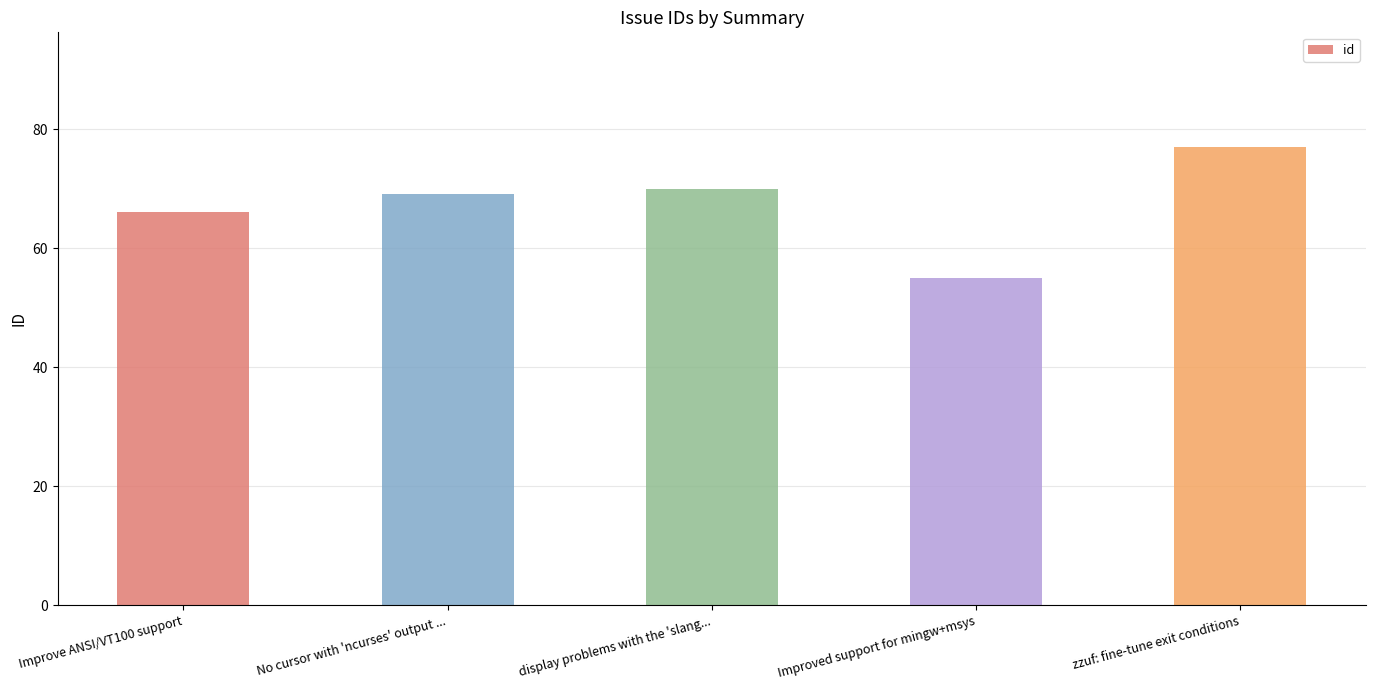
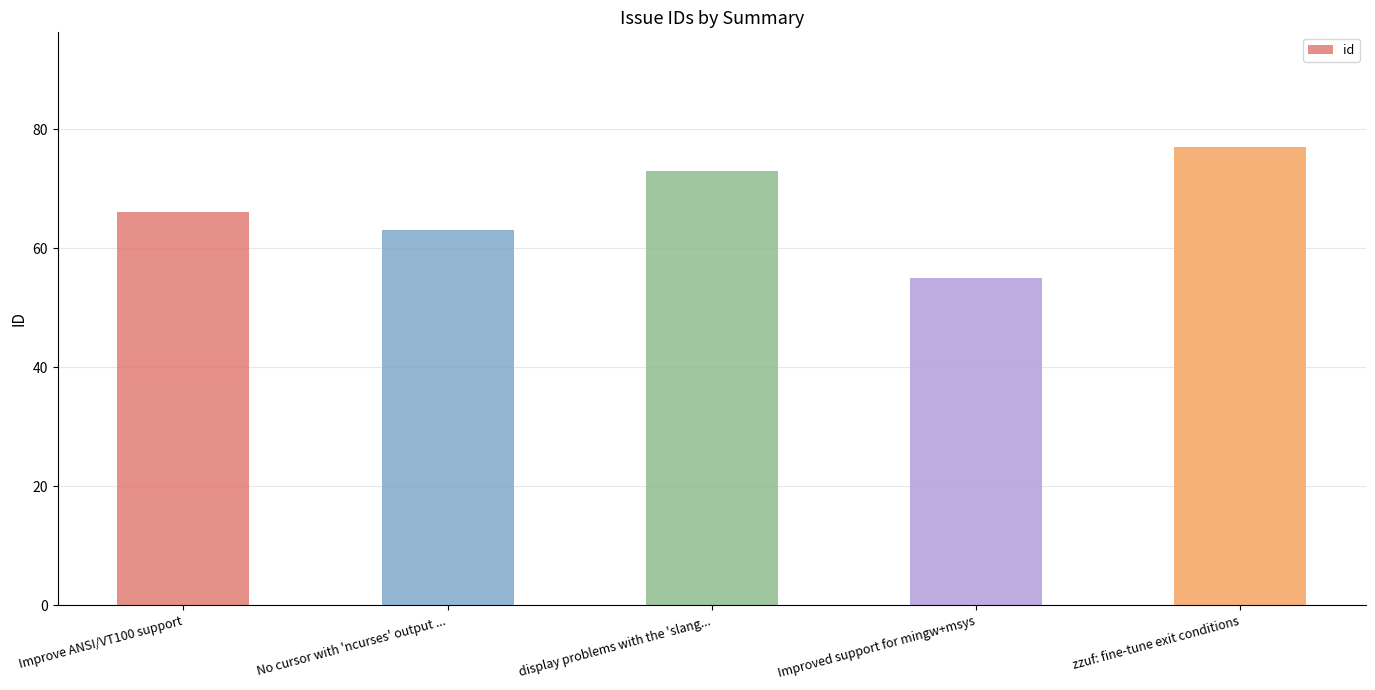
  {
    "Improve ANSI/VT100 support": 66,
-   "No cursor with 'ncurses' output ...": 69,
-   "display problems with the 'slang...": 70,
+   "No cursor with 'ncurses' output ...": 63,
+   "display problems with the 'slang...": 73,
    "Improved support for mingw+msys": 55,
    "zzuf: fine-tune exit conditions": 77
  }
